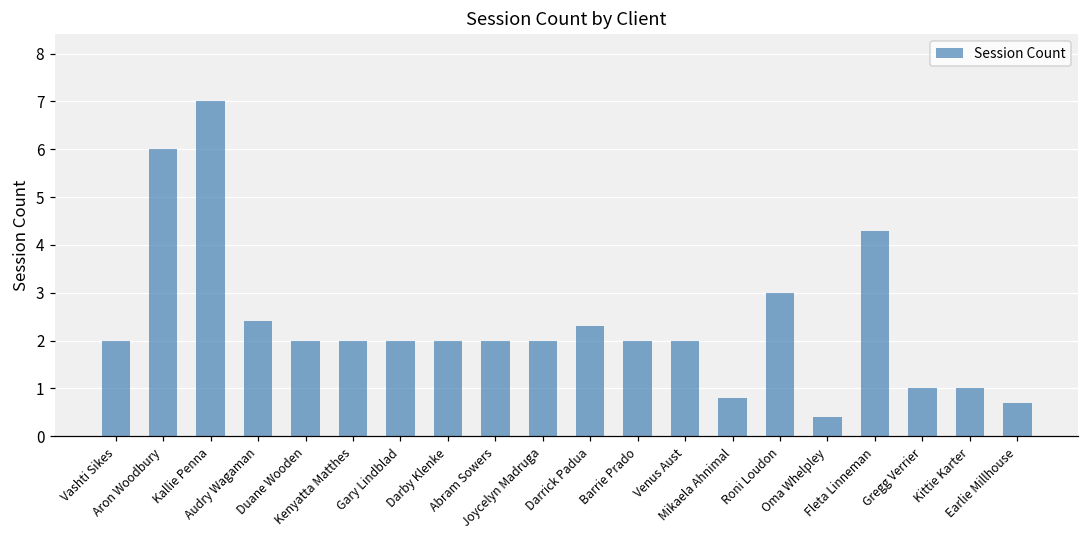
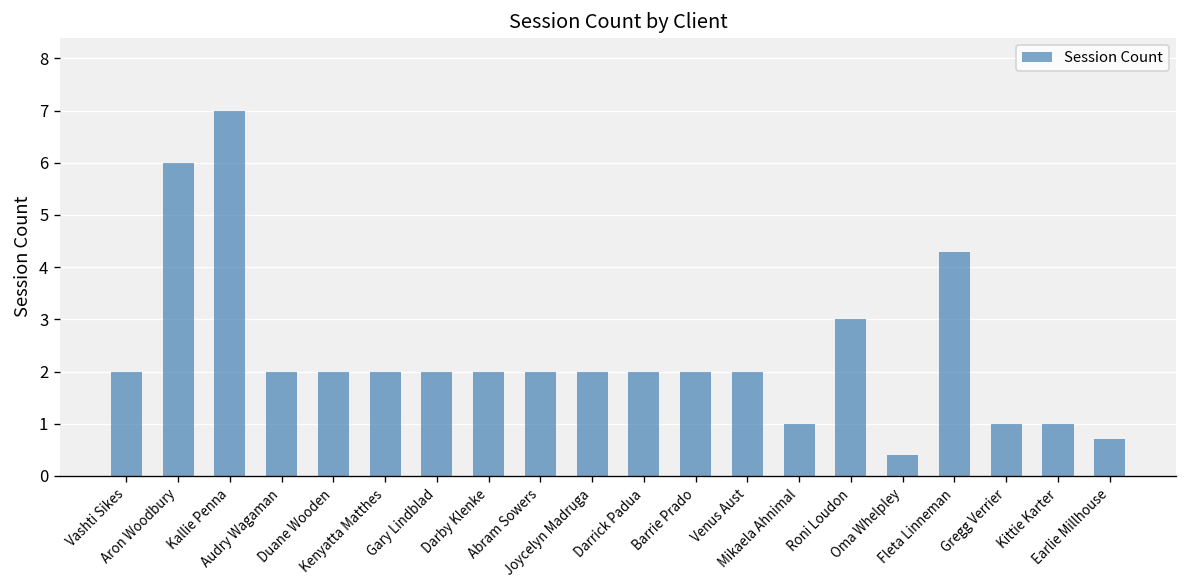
  {
    "Vashti Sikes": 2.0,
    "Aron Woodbury": 6.0,
    "Kallie Penna": 7.0,
-   "Audry Wagaman": 2.4,
+   "Audry Wagaman": 2.0,
    "Duane Wooden": 2.0,
    "Kenyatta Matthes": 2.0,
    "Gary Lindblad": 2.0,
    "Darby Klenke": 2.0,
    "Abram Sowers": 2.0,
    "Joycelyn Madruga": 2.0,
-   "Darrick Padua": 2.3,
+   "Darrick Padua": 2.0,
    "Barrie Prado": 2.0,
    "Venus Aust": 2.0,
-   "Mikaela Ahnimal": 0.8,
+   "Mikaela Ahnimal": 1.0,
    "Roni Loudon": 3.0,
    "Oma Whelpley": 0.4,
    "Fleta Linneman": 4.3,
    "Gregg Verrier": 1.0,
    "Kittie Karter": 1.0,
    "Earlie Millhouse": 0.7
  }
